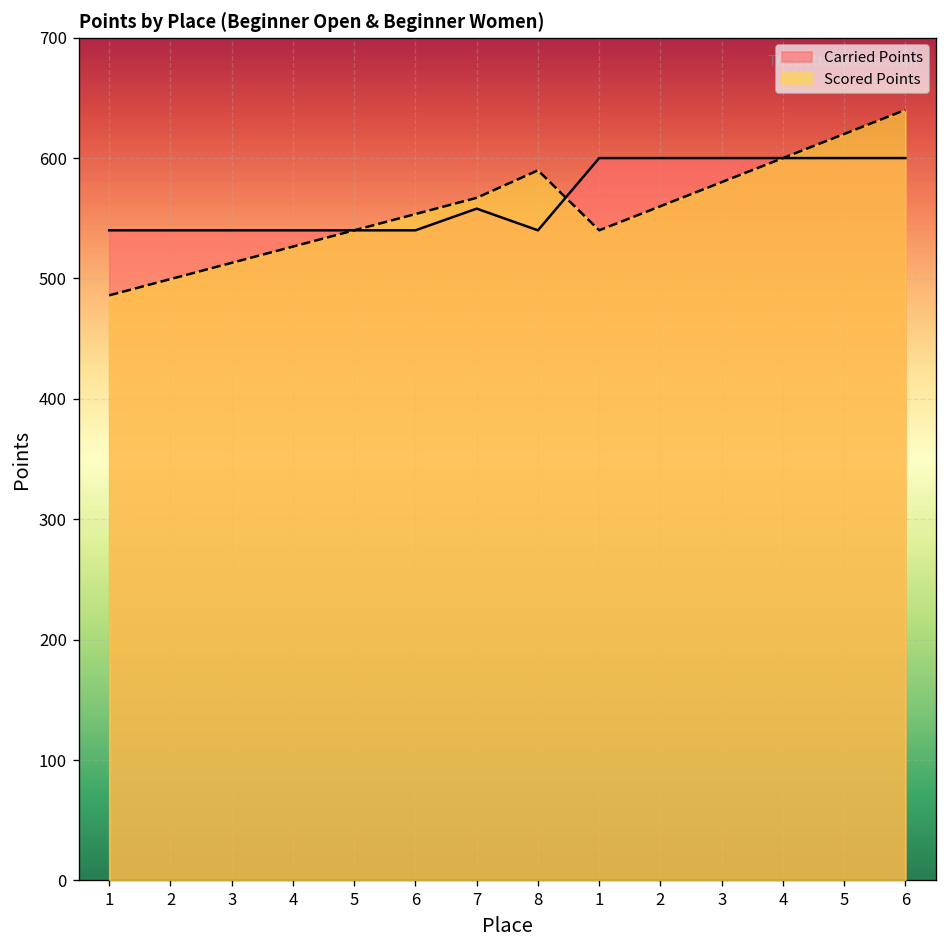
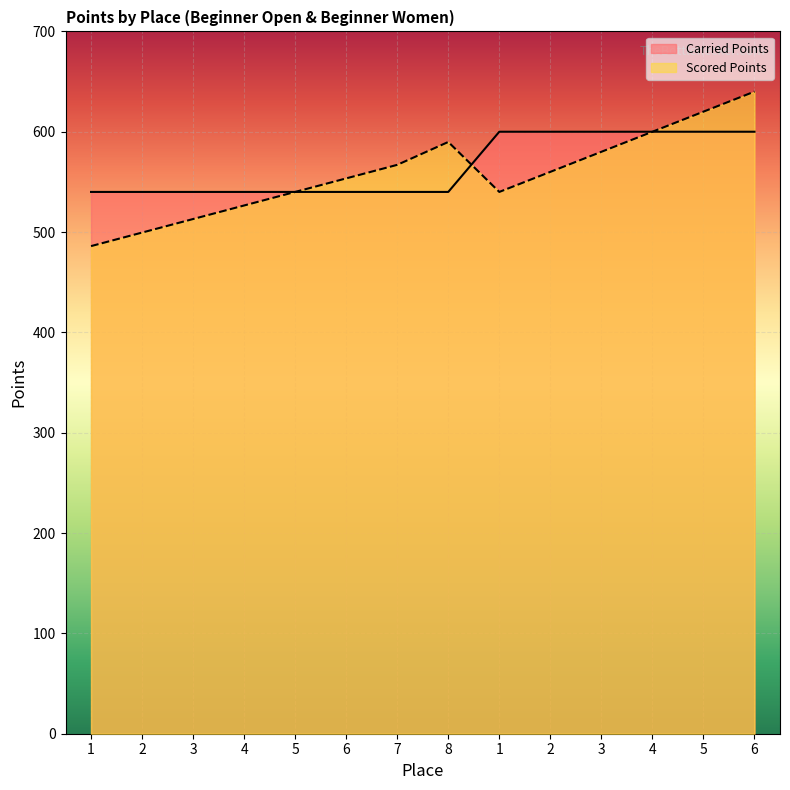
  {
    "Carried Points": {
-     "7": 558,
+     "7": 540,
      "8": 540
    },
    "Scored Points": {
      "7": 567,
      "8": 590
    }
  }
